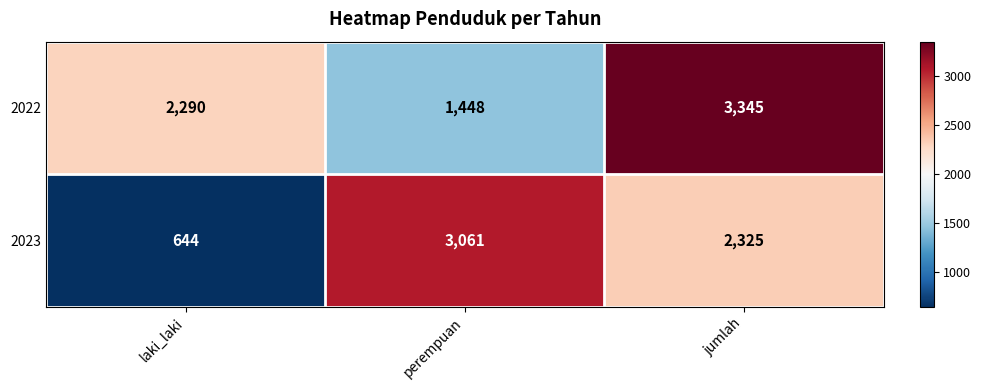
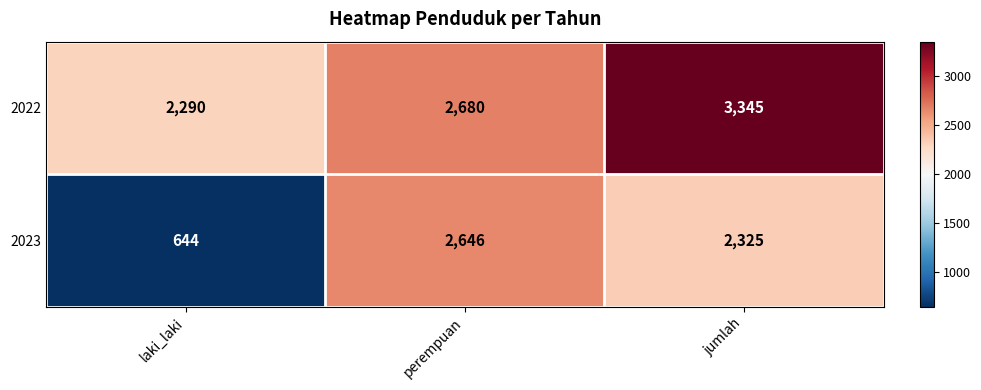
  {
    "2022": {
      "laki_laki": "2,290",
-     "perempuan": "1,448",
+     "perempuan": "2,680",
      "jumlah": "3,345"
    },
    "2023": {
      "laki_laki": "644",
-     "perempuan": "3,061",
+     "perempuan": "2,646",
      "jumlah": "2,325"
    }
  }
